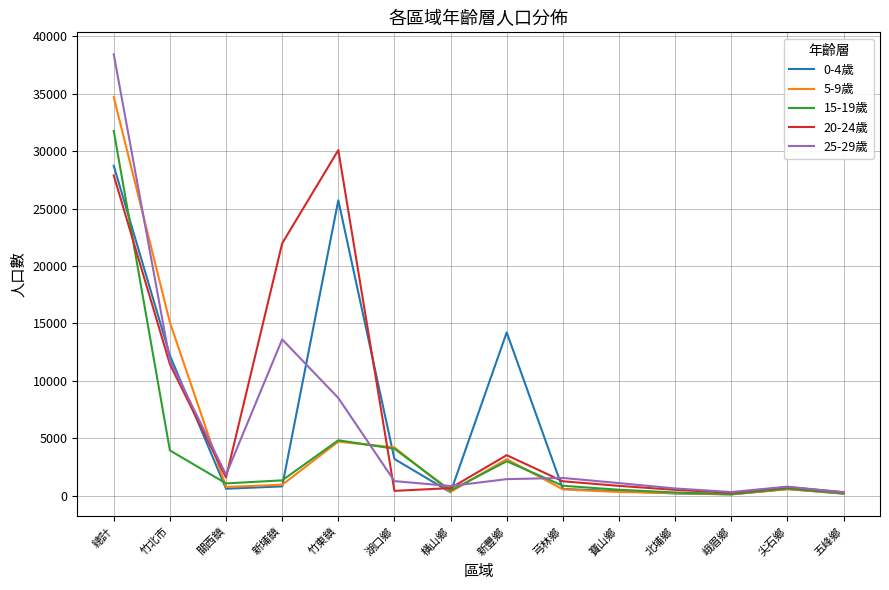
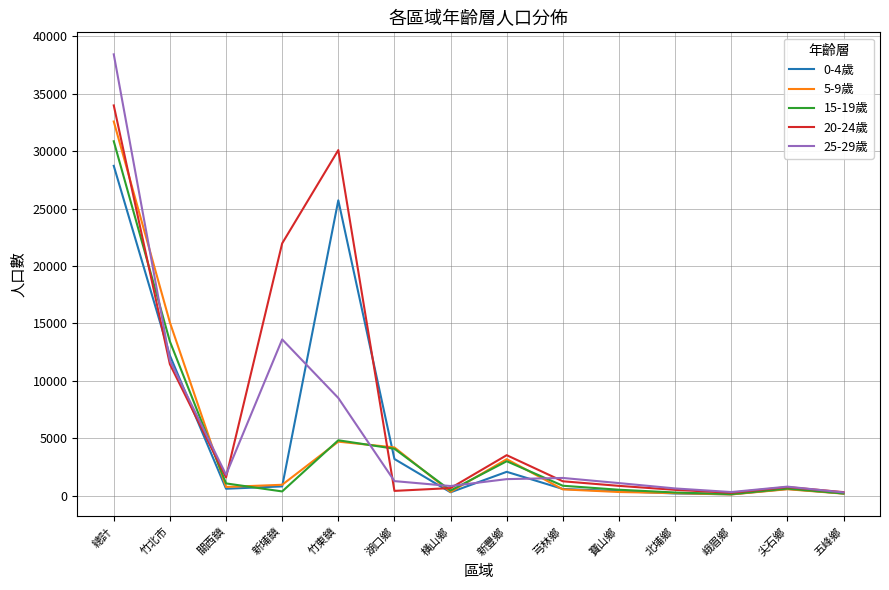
  {
    "0-4歲": {
      "總計": 28700,
      "竹北市": 12200,
      "竹東鎮": 25700,
      "湖口鄉": 3200,
-     "新豐鄉": 14200
+     "新豐鄉": 2100
    },
    "5-9歲": {
-     "總計": 34700,
+     "總計": 32600,
      "竹北市": 15100
    },
    "15-19歲": {
-     "總計": 31800,
-     "竹北市": 3900,
+     "總計": 30900,
+     "竹北市": 13400,
      "關西鎮": 1100,
-     "新埔鎮": 1300,
+     "新埔鎮": 400,
      "芎林鄉": 900
    },
    "20-24歲": {
-     "總計": 27900,
+     "總計": 34000,
      "竹北市": 11400,
      "關西鎮": 1600,
      "新埔鎮": 22000,
      "竹東鎮": 30100,
      "湖口鄉": 400,
      "新豐鄉": 3500,
      "芎林鄉": 1300,
      "寶山鄉": 900
    },
    "25-29歲": {
      "總計": 38400,
      "竹北市": 11800,
      "關西鎮": 1800,
      "新埔鎮": 13600,
      "竹東鎮": 8500,
      "湖口鄉": 1300,
      "新豐鄉": 1400,
      "芎林鄉": 1500,
      "寶山鄉": 1100
    }
  }
